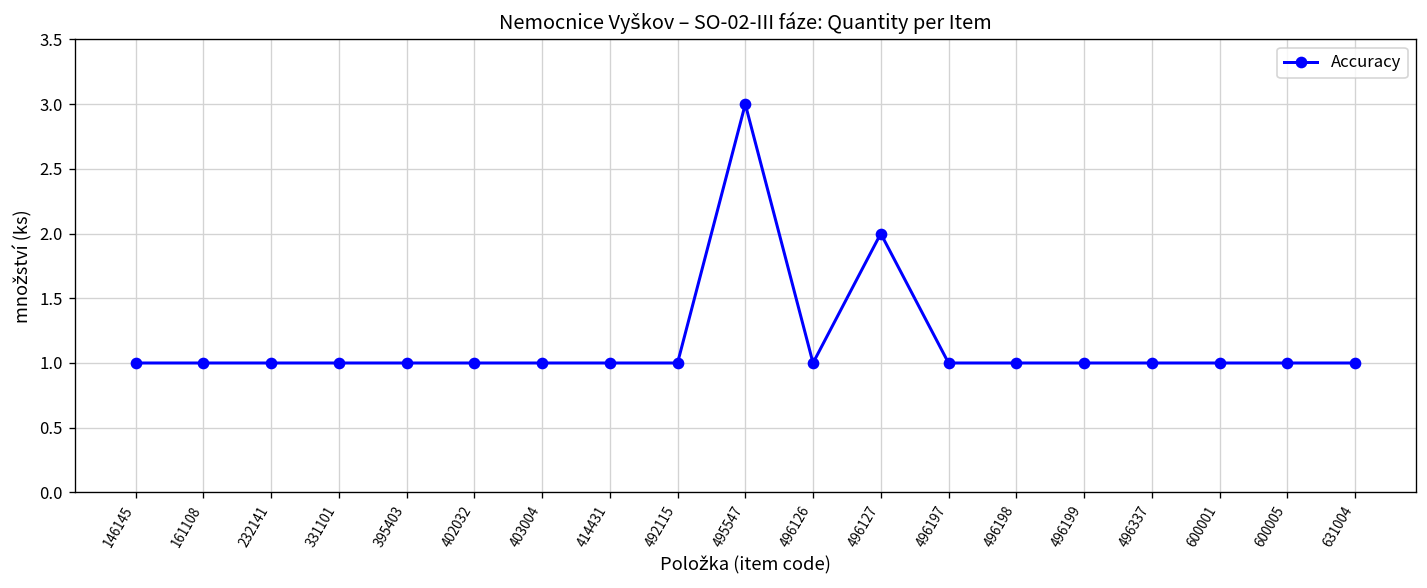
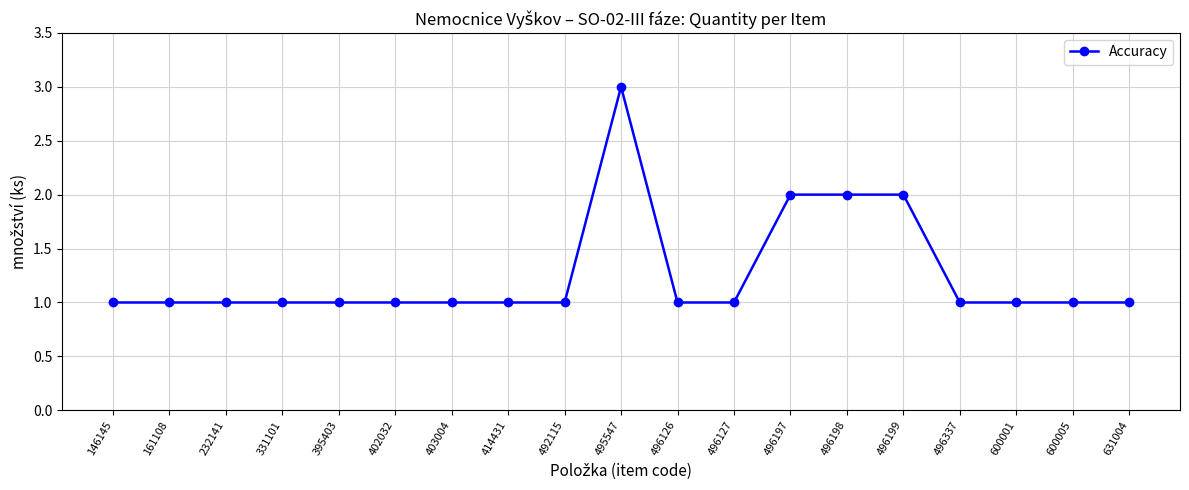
  {
    "146145": 1,
    "161108": 1,
    "232141": 1,
    "331101": 1,
    "395403": 1,
    "402032": 1,
    "403004": 1,
    "414431": 1,
    "492115": 1,
    "495547": 3,
    "496126": 1,
-   "496127": 2,
-   "496197": 1,
-   "496198": 1,
-   "496199": 1,
+   "496127": 1,
+   "496197": 2,
+   "496198": 2,
+   "496199": 2,
    "496337": 1,
    "600001": 1,
    "600005": 1,
    "631004": 1
  }
